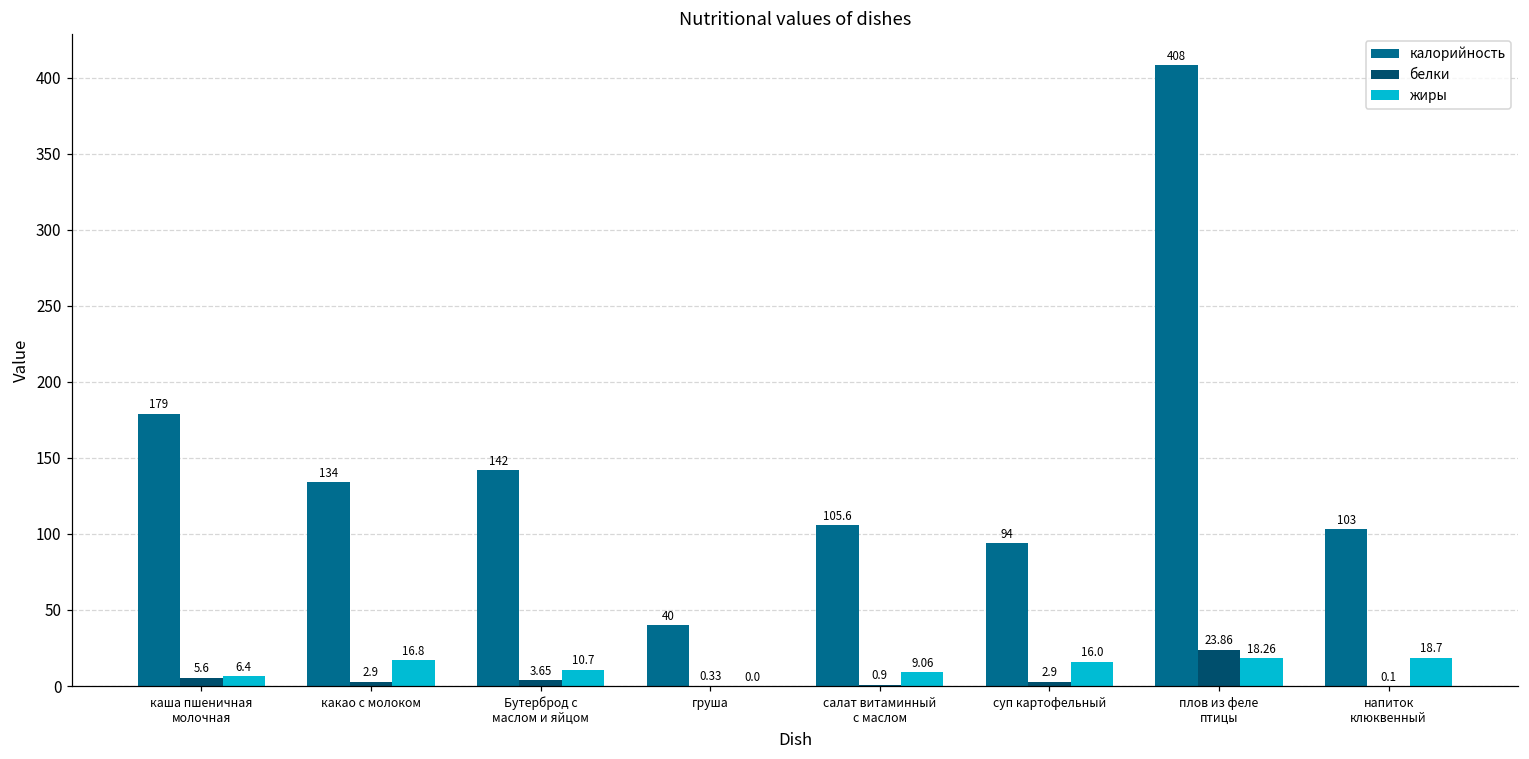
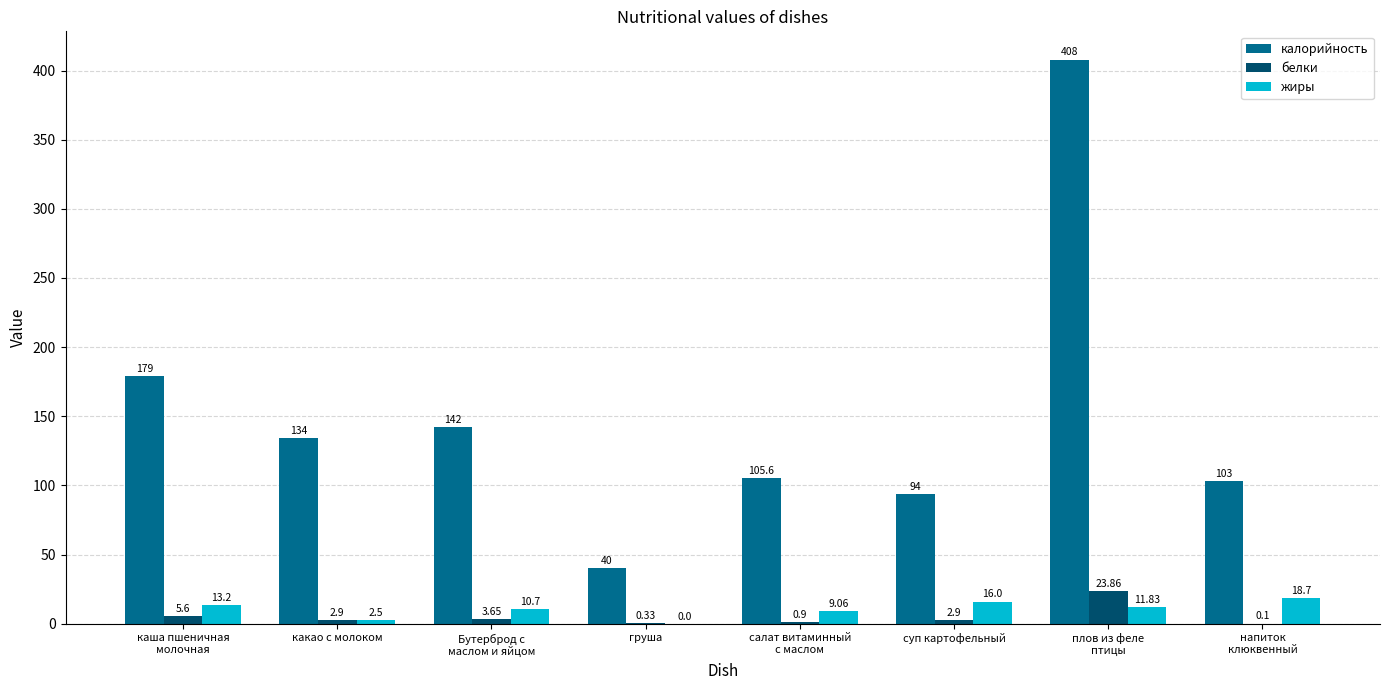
  {
    "жиры": {
-     "каша пшеничная молочная": 6.4,
-     "какао с молоком": 16.8,
+     "каша пшеничная молочная": 13.2,
+     "какао с молоком": 2.5,
      "Бутерброд с маслом и яйцом": 10.7,
      "груша": 0.0,
      "салат витаминный с маслом": 9.06,
      "суп картофельный": 16.0,
-     "плов из феле птицы": 18.26,
+     "плов из феле птицы": 11.83,
      "напиток клюквенный": 18.7
    }
  }
